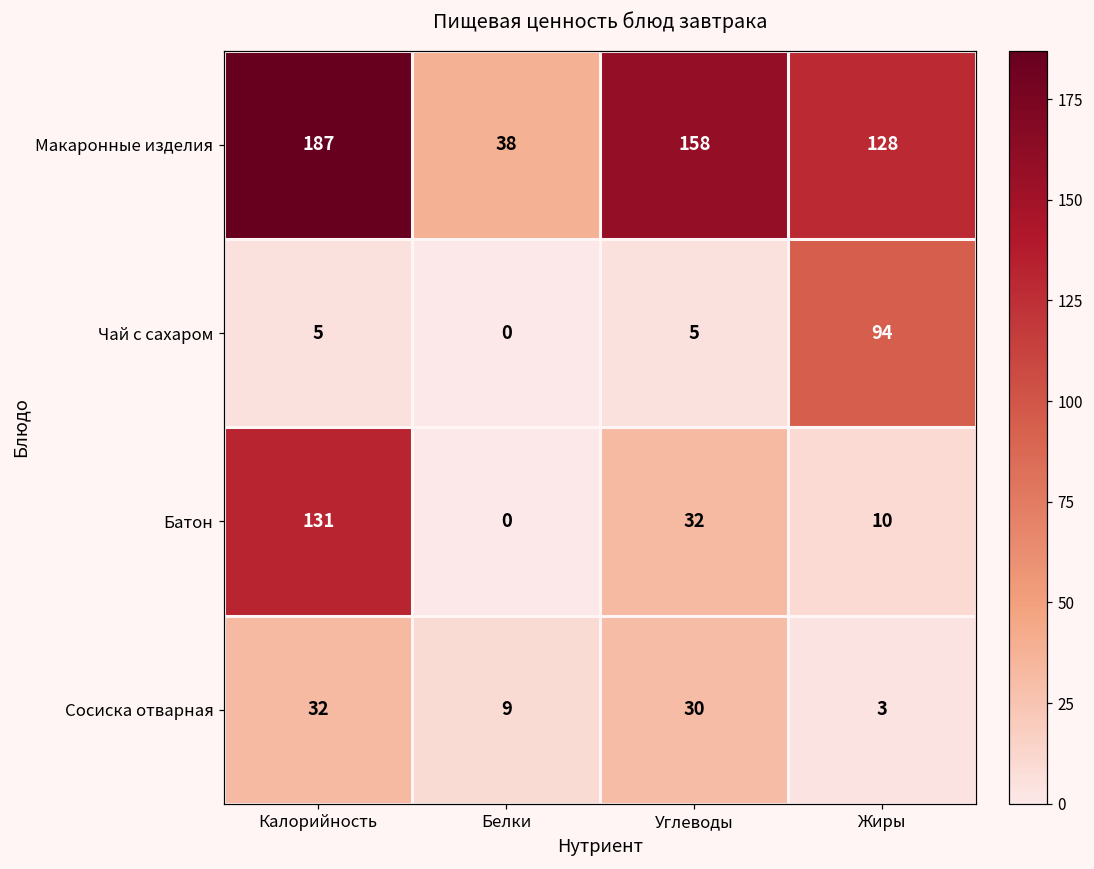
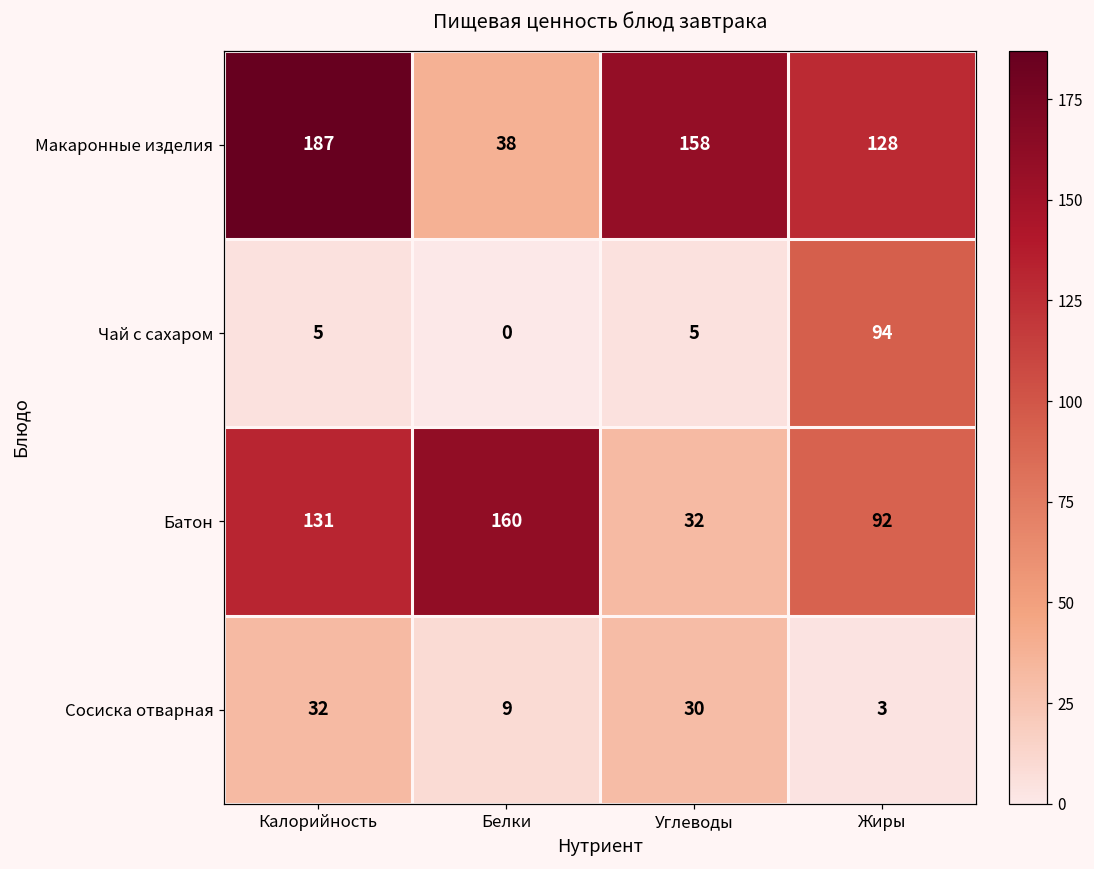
  {
    "Макаронные изделия": {
      "Калорийность": 187,
      "Белки": 38,
      "Углеводы": 158,
      "Жиры": 128
    },
    "Чай с сахаром": {
      "Калорийность": 5,
      "Белки": 0,
      "Углеводы": 5,
      "Жиры": 94
    },
    "Батон": {
      "Калорийность": 131,
-     "Белки": 0,
+     "Белки": 160,
      "Углеводы": 32,
-     "Жиры": 10
+     "Жиры": 92
    },
    "Сосиска отварная": {
      "Калорийность": 32,
      "Белки": 9,
      "Углеводы": 30,
      "Жиры": 3
    }
  }
